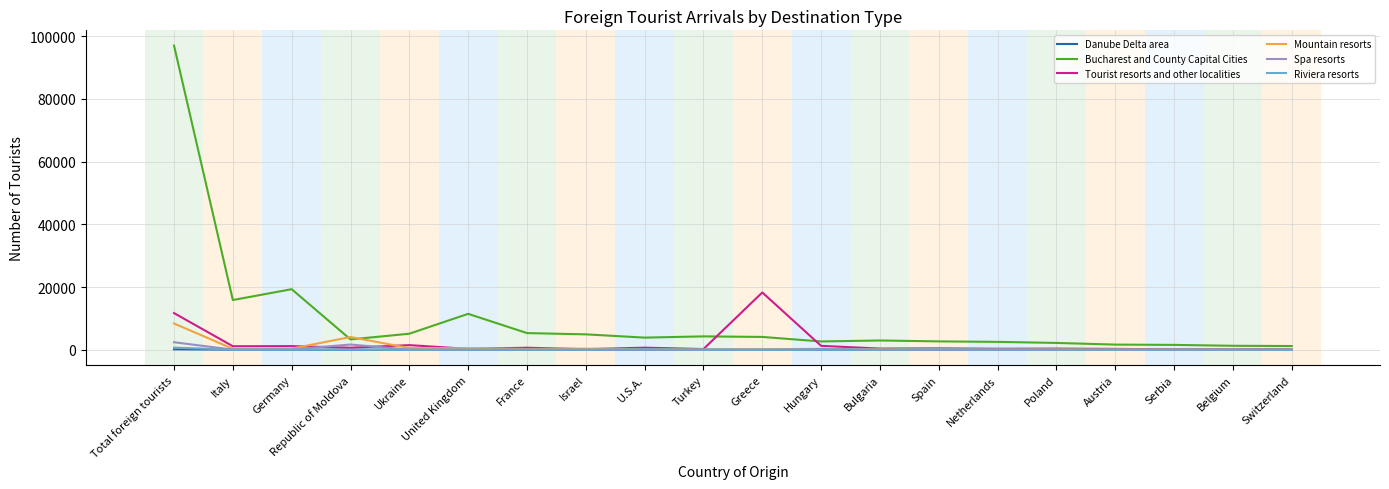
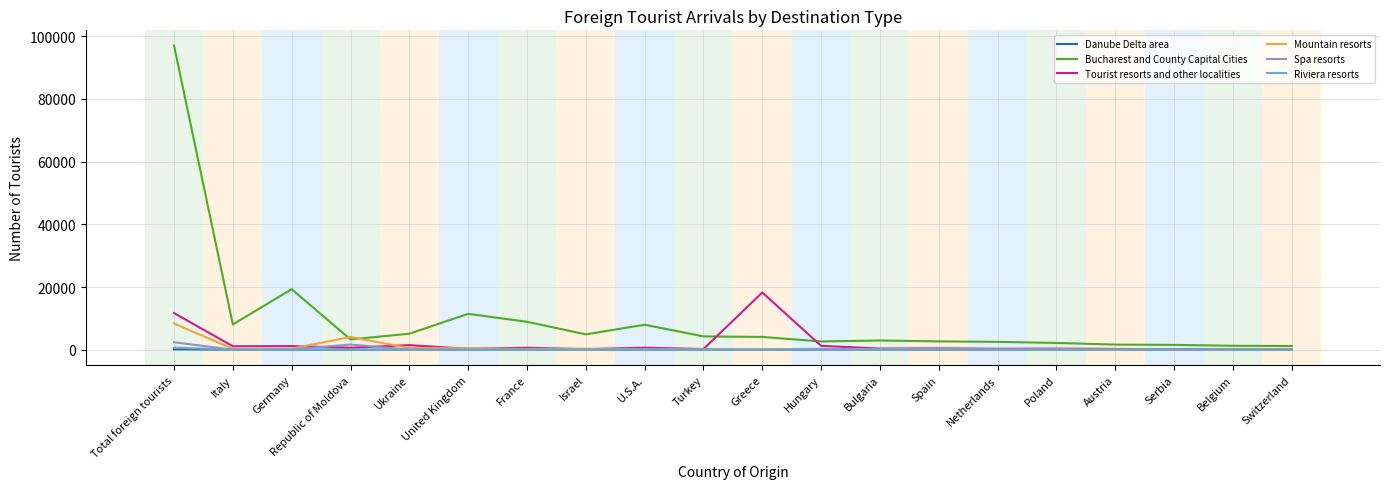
  {
    "Bucharest and County Capital Cities": {
      "Total foreign tourists": 97000,
-     "Italy": 16000,
+     "Italy": 8000,
      "Germany": 19000,
      "Ukraine": 5000,
      "United Kingdom": 11000,
-     "France": 5000,
+     "France": 9000,
      "Israel": 5000,
-     "U.S.A.": 4000,
+     "U.S.A.": 8000,
      "Turkey": 4000,
      "Greece": 4000,
      "Hungary": 3000,
      "Bulgaria": 3000,
      "Spain": 3000,
      "Netherlands": 3000,
      "Poland": 2000,
      "Austria": 2000,
      "Serbia": 2000,
      "Belgium": 1000,
      "Switzerland": 1000
    },
    "Tourist resorts and other localities": {
      "Total foreign tourists": 12000,
      "Italy": 1000,
      "Ukraine": 1000,
      "Greece": 18000,
      "Hungary": 1000
    },
    "Mountain resorts": {
      "Total foreign tourists": 8000
    }
  }
